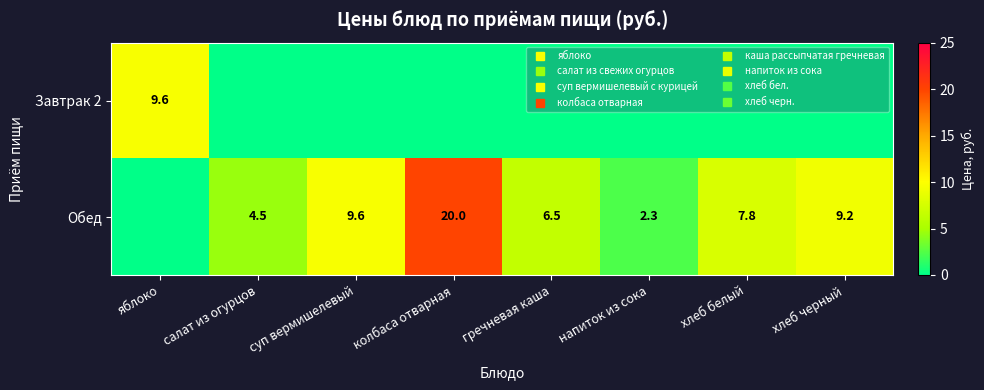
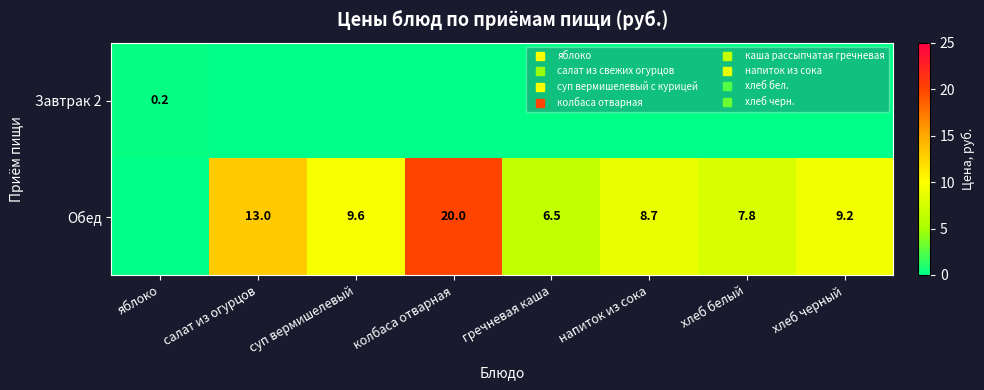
  {
    "Завтрак 2": {
-     "яблоко": 9.6
+     "яблоко": 0.2
    },
    "Обед": {
-     "салат из огурцов": 4.5,
+     "салат из огурцов": 13.0,
      "суп вермишелевый": 9.6,
      "колбаса отварная": 20.0,
      "гречневая каша": 6.5,
-     "напиток из сока": 2.3,
+     "напиток из сока": 8.7,
      "хлеб белый": 7.8,
      "хлеб черный": 9.2
    }
  }
